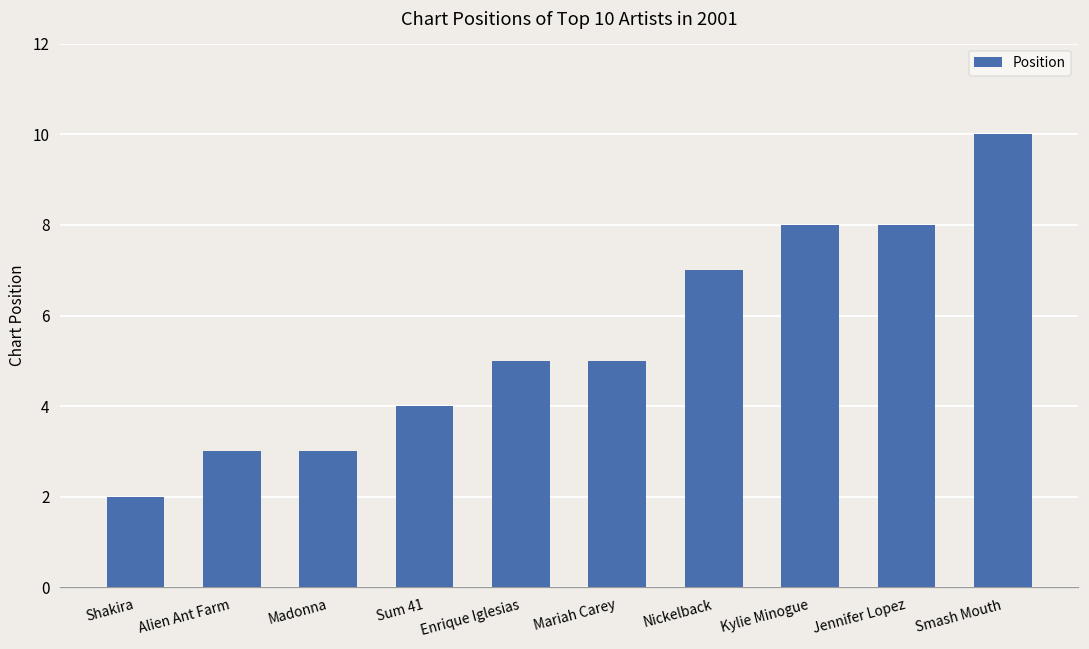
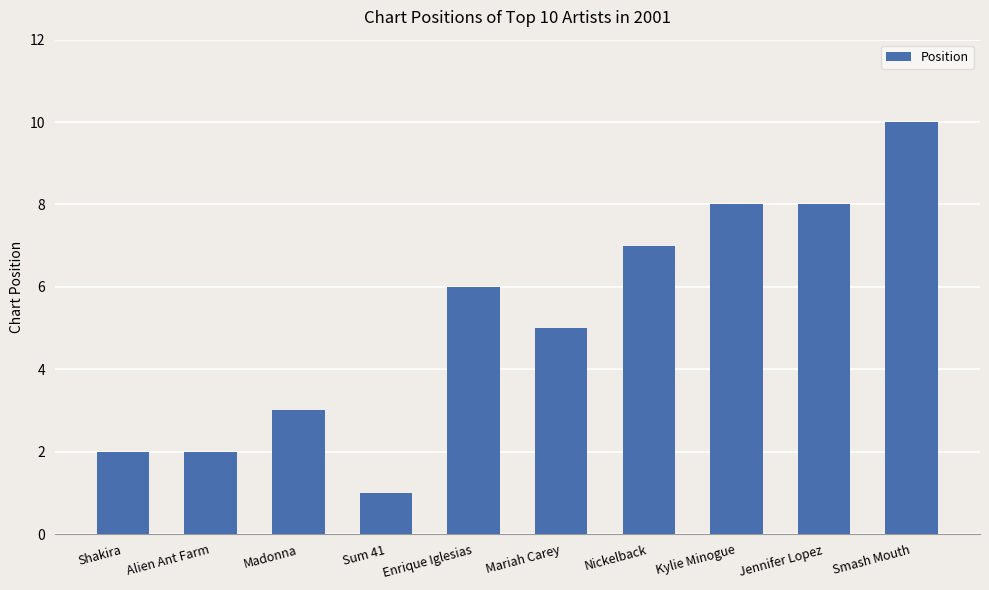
  {
    "Shakira": 2,
-   "Alien Ant Farm": 3,
+   "Alien Ant Farm": 2,
    "Madonna": 3,
-   "Sum 41": 4,
-   "Enrique Iglesias": 5,
+   "Sum 41": 1,
+   "Enrique Iglesias": 6,
    "Mariah Carey": 5,
    "Nickelback": 7,
    "Kylie Minogue": 8,
    "Jennifer Lopez": 8,
    "Smash Mouth": 10
  }
